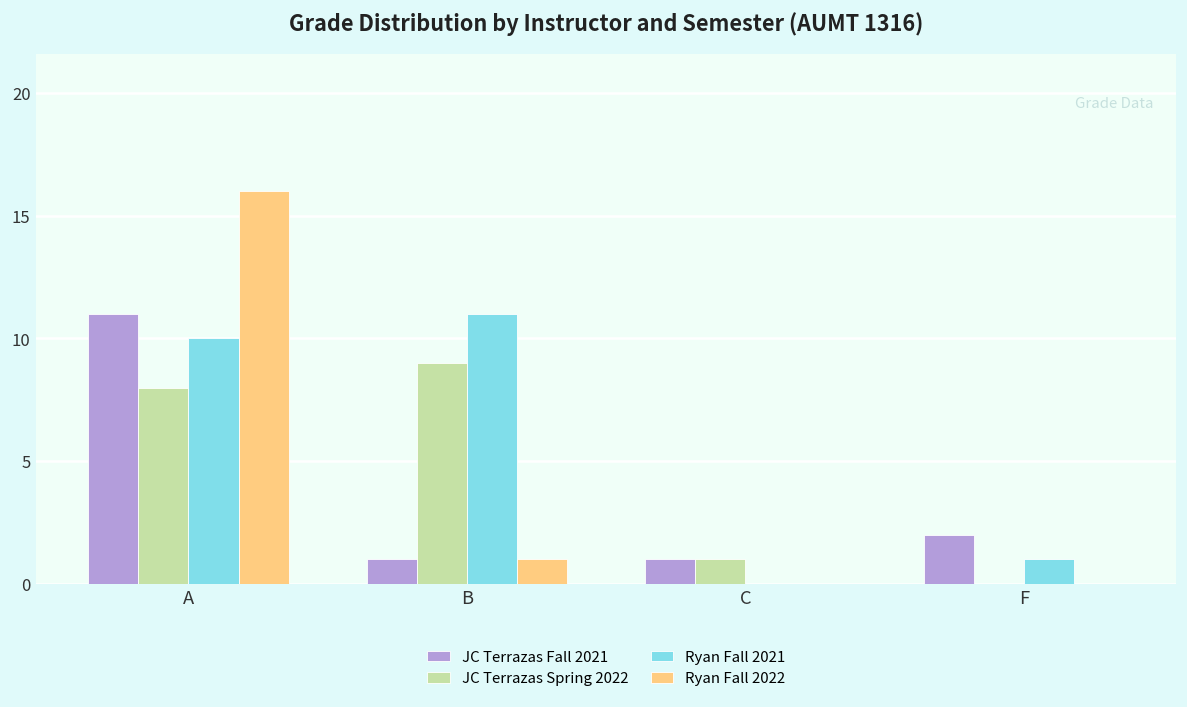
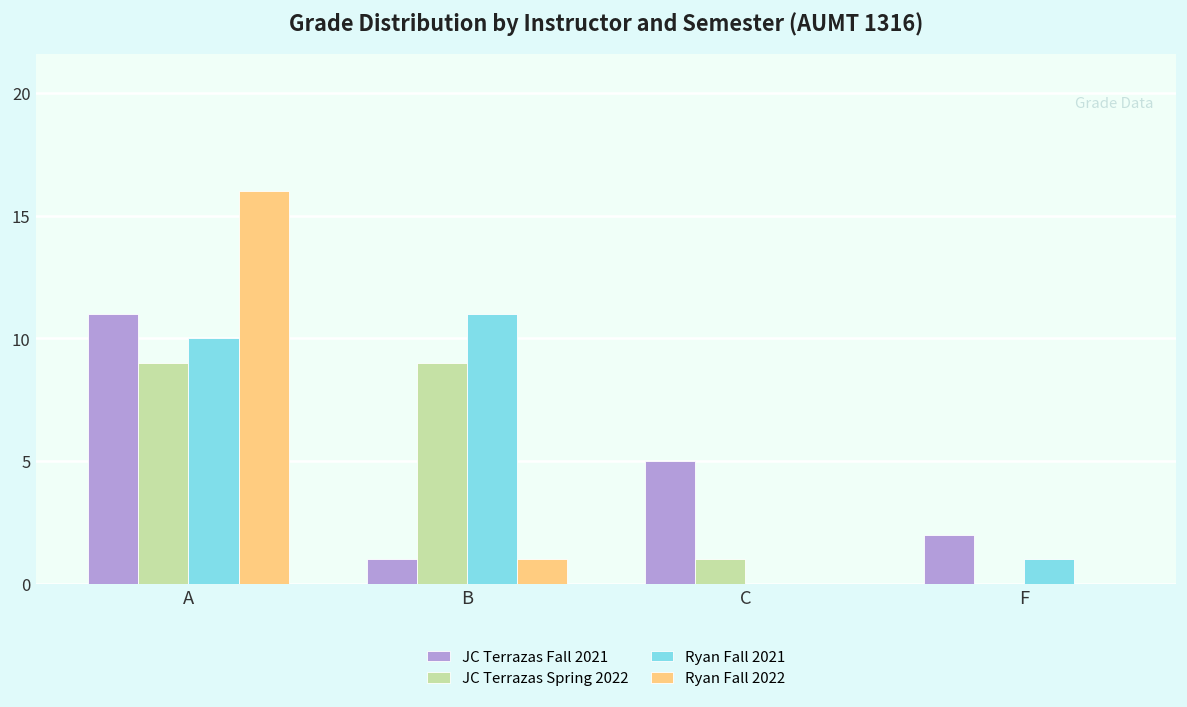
  {
    "JC Terrazas Fall 2021": {
      "A": 11,
      "B": 1,
-     "C": 1,
+     "C": 5,
      "F": 2
    },
    "JC Terrazas Spring 2022": {
-     "A": 8,
+     "A": 9,
      "B": 9,
      "C": 1,
      "F": 0
    },
    "Ryan Fall 2021": {
      "A": 10,
      "B": 11,
      "C": 0,
      "F": 1
    },
    "Ryan Fall 2022": {
      "A": 16,
      "B": 1,
      "C": 0,
      "F": 0
    }
  }
